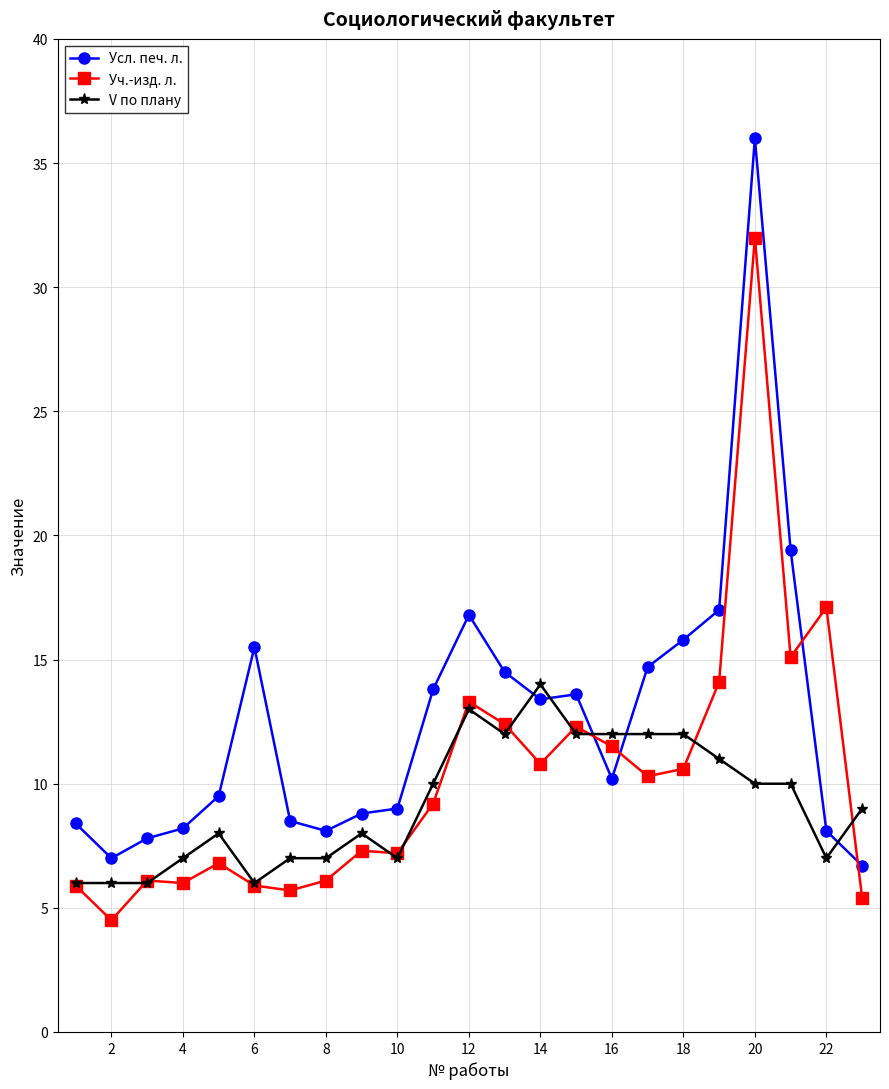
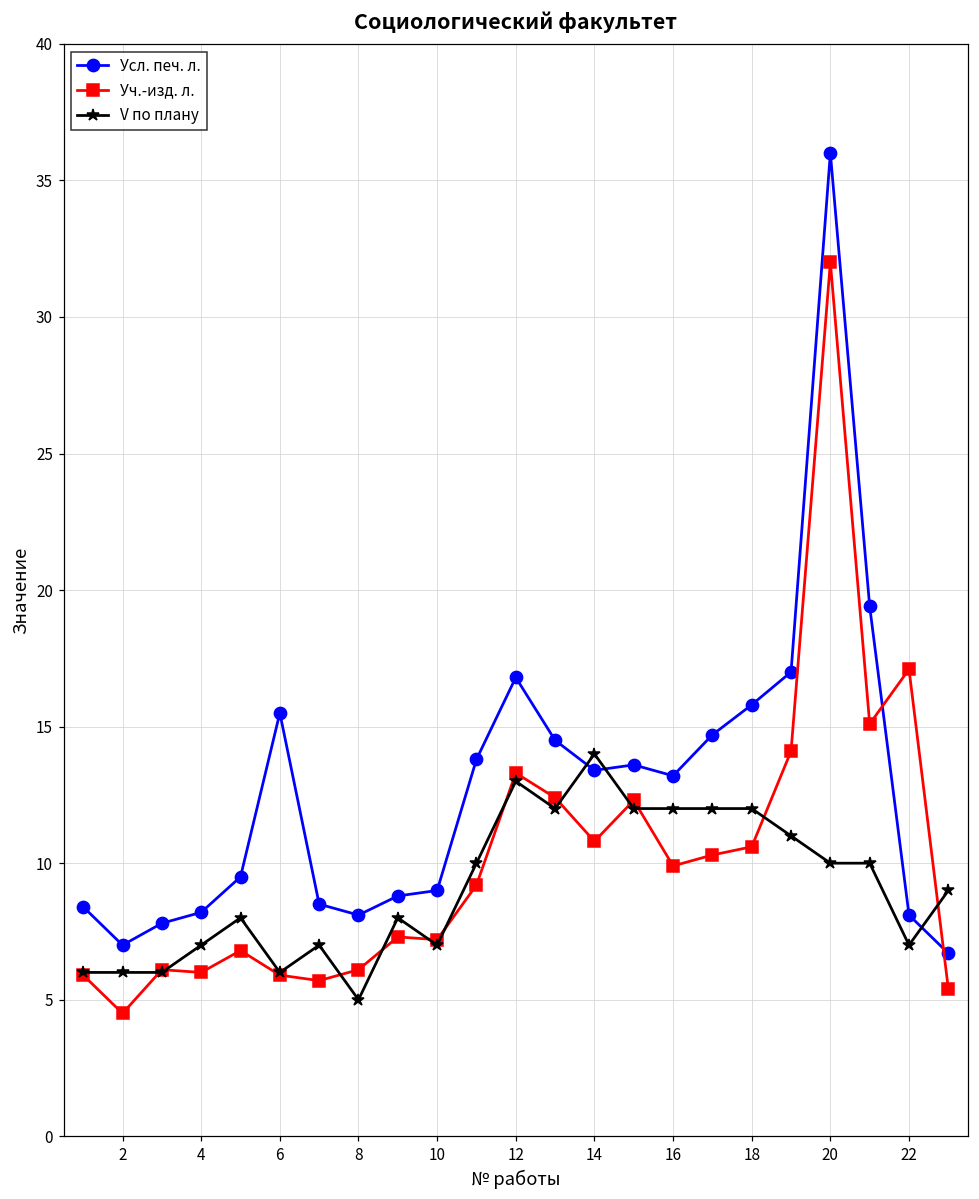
  {
    "Усл. печ. л.": {
      "2": 7.0,
      "4": 8.2,
      "6": 15.5,
      "8": 8.1,
      "10": 9.0,
      "12": 16.8,
      "14": 13.4,
-     "16": 10.2,
+     "16": 13.2,
      "18": 15.8,
      "20": 36.0,
      "22": 8.1
    },
    "Уч.-изд. л.": {
      "2": 4.5,
      "4": 6.0,
      "8": 6.1,
      "10": 7.2,
      "12": 13.3,
      "14": 10.8,
-     "16": 11.5,
+     "16": 9.9,
      "18": 10.6,
      "20": 32.0,
      "22": 17.1
    },
    "V по плану": {
      "2": 6,
      "4": 7,
-     "8": 7,
+     "8": 5,
      "10": 7,
      "12": 13,
      "14": 14,
      "16": 12,
      "18": 12,
      "20": 10,
      "22": 7
    }
  }
